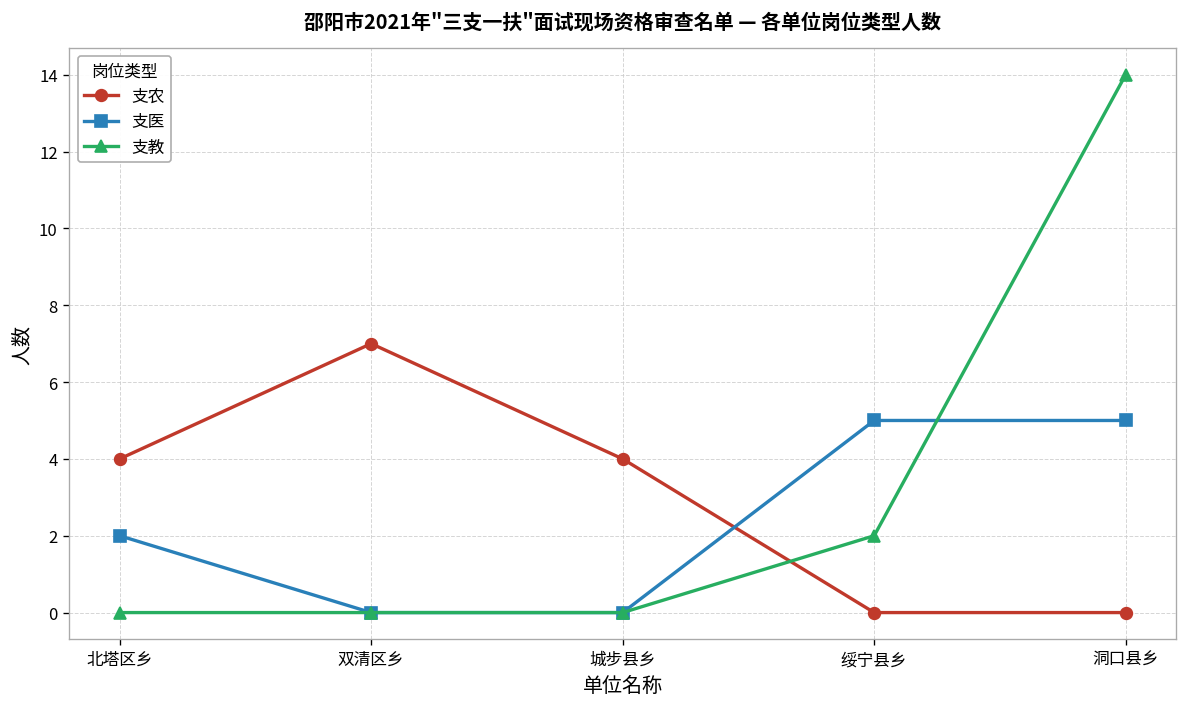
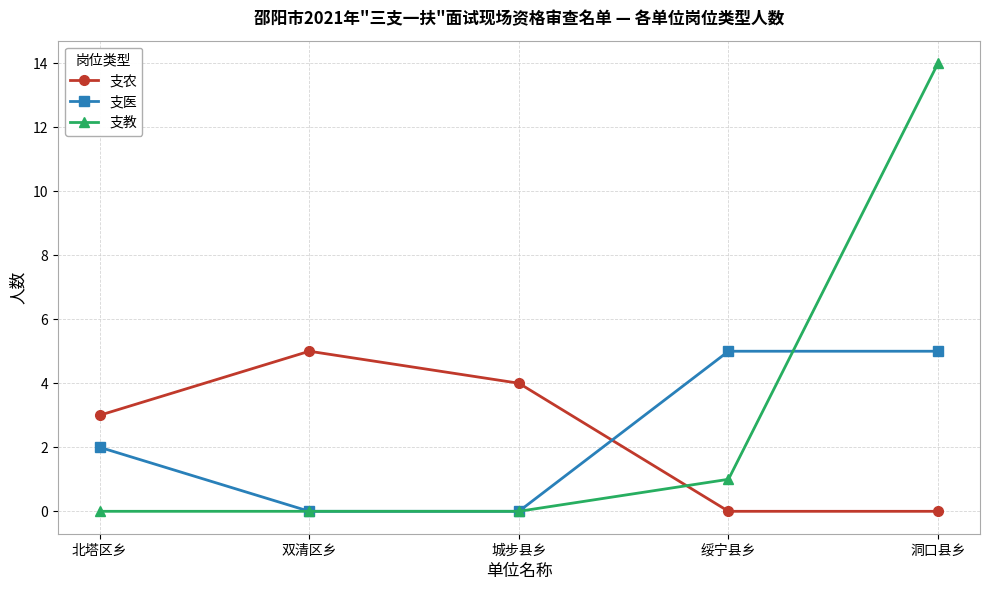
  {
    "支农": {
-     "北塔区乡": 4,
-     "双清区乡": 7,
+     "北塔区乡": 3,
+     "双清区乡": 5,
      "城步县乡": 4,
      "绥宁县乡": 0,
      "洞口县乡": 0
    },
    "支医": {
      "北塔区乡": 2,
      "绥宁县乡": 5,
      "洞口县乡": 5
    },
    "支教": {
      "北塔区乡": 0,
-     "绥宁县乡": 2,
+     "绥宁县乡": 1,
      "洞口县乡": 14
    }
  }
